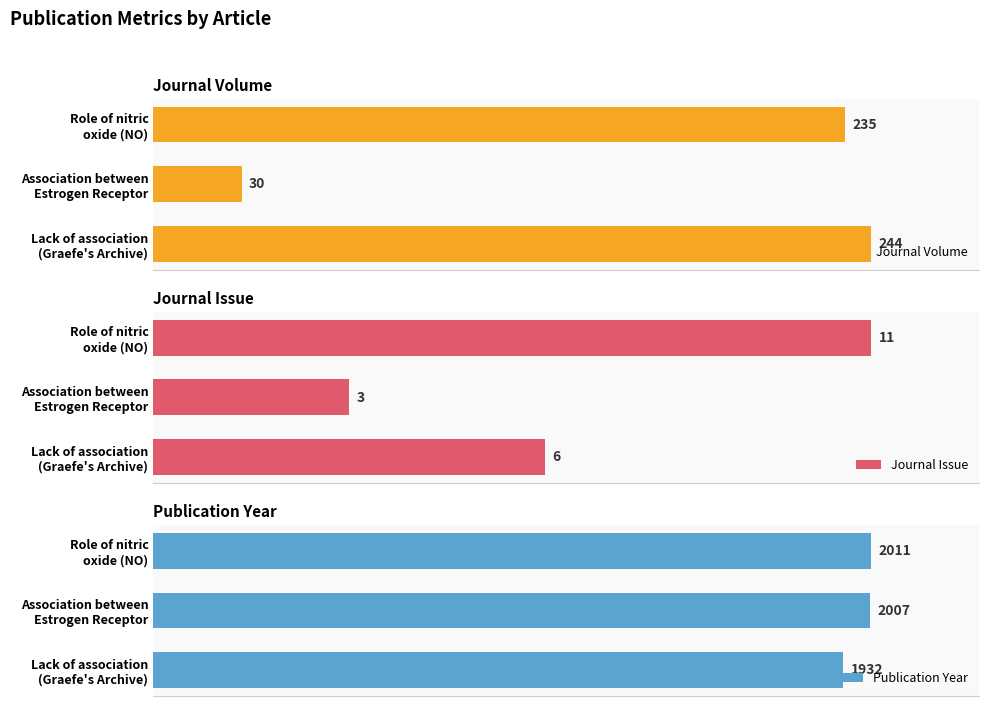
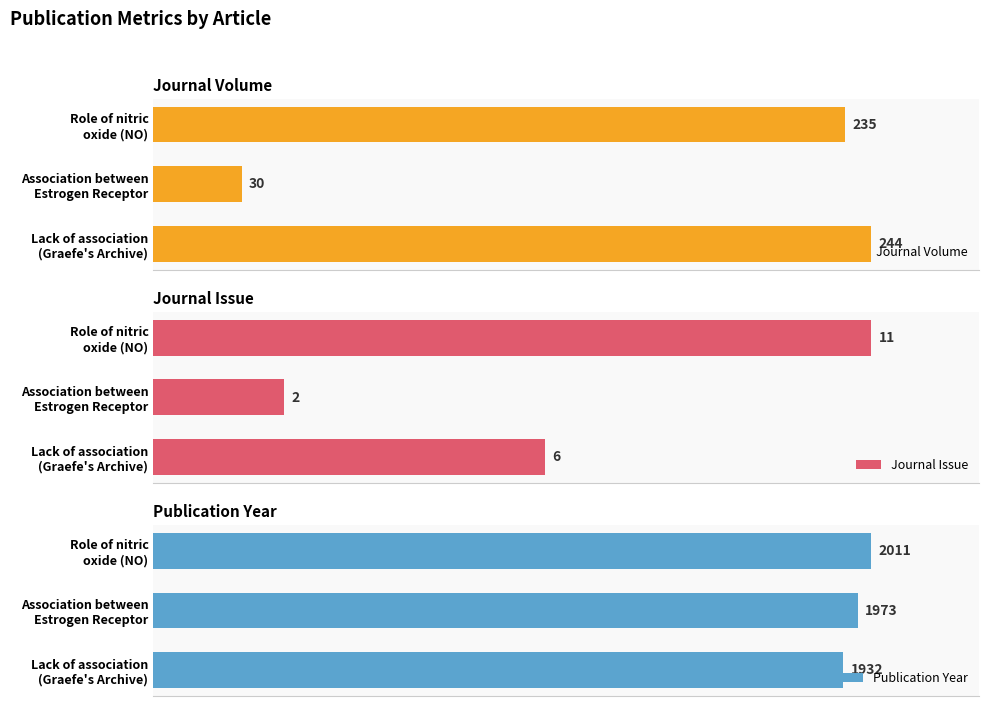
  {
    "Journal Volume": {
      "Role of nitric oxide (NO)": 235,
      "Association between Estrogen Receptor": 30,
      "Lack of association (Graefe's Archive)": 244
    },
    "Journal Issue": {
      "Role of nitric oxide (NO)": 11,
-     "Association between Estrogen Receptor": 3,
+     "Association between Estrogen Receptor": 2,
      "Lack of association (Graefe's Archive)": 6
    },
    "Publication Year": {
      "Role of nitric oxide (NO)": 2011,
-     "Association between Estrogen Receptor": 2007,
+     "Association between Estrogen Receptor": 1973,
      "Lack of association (Graefe's Archive)": 1932
    }
  }
